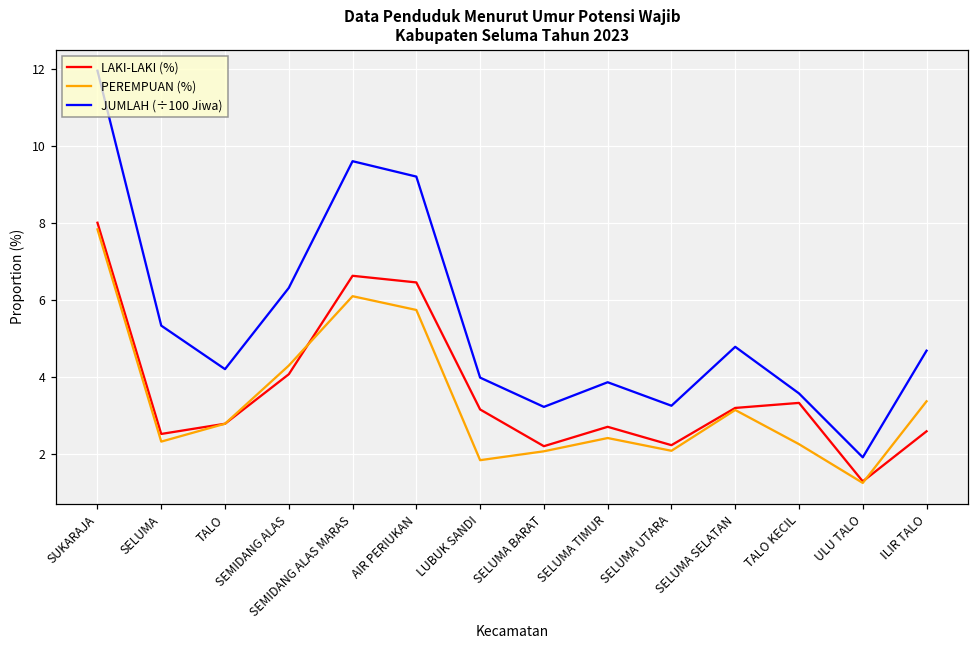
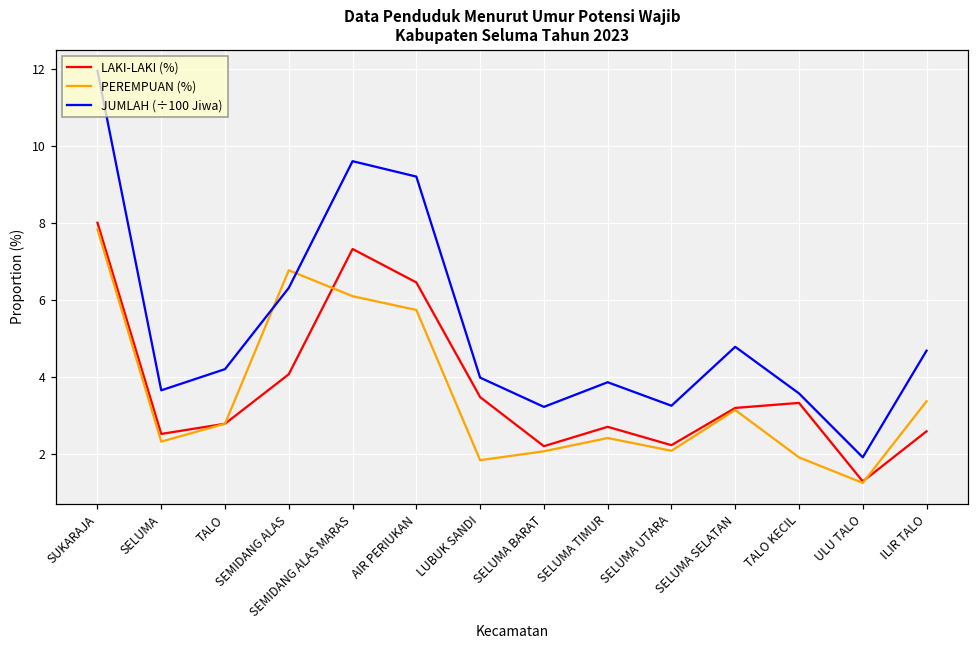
  {
    "LAKI-LAKI (%)": {
      "SUKARAJA": 8.0,
      "SELUMA": 2.5,
      "SEMIDANG ALAS": 4.1,
-     "SEMIDANG ALAS MARAS": 6.6,
+     "SEMIDANG ALAS MARAS": 7.3,
      "AIR PERIUKAN": 6.5,
-     "LUBUK SANDI": 3.2,
+     "LUBUK SANDI": 3.5,
      "SELUMA BARAT": 2.2,
      "SELUMA TIMUR": 2.7,
      "SELUMA UTARA": 2.2,
      "TALO KECIL": 3.3,
      "ILIR TALO": 2.6
    },
    "PEREMPUAN (%)": {
      "SUKARAJA": 7.8,
      "SELUMA": 2.3,
-     "SEMIDANG ALAS": 4.3,
+     "SEMIDANG ALAS": 6.8,
      "SEMIDANG ALAS MARAS": 6.1,
      "AIR PERIUKAN": 5.7,
      "LUBUK SANDI": 1.8,
      "SELUMA BARAT": 2.1,
      "SELUMA TIMUR": 2.4,
      "SELUMA UTARA": 2.1,
-     "TALO KECIL": 2.3,
+     "TALO KECIL": 1.9,
      "ILIR TALO": 3.4
    },
    "JUMLAH (÷100 Jiwa)": {
-     "SELUMA": 5.3,
+     "SELUMA": 3.7,
      "TALO": 4.2,
      "SEMIDANG ALAS": 6.3,
      "SEMIDANG ALAS MARAS": 9.6,
      "AIR PERIUKAN": 9.2,
      "LUBUK SANDI": 4.0,
      "SELUMA BARAT": 3.2,
      "SELUMA TIMUR": 3.9,
      "SELUMA UTARA": 3.3,
      "SELUMA SELATAN": 4.8,
      "TALO KECIL": 3.6,
      "ULU TALO": 1.9,
      "ILIR TALO": 4.7
    }
  }
